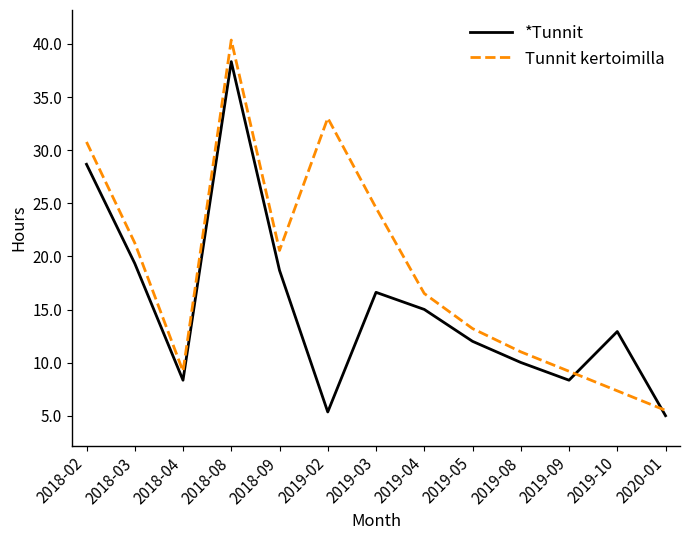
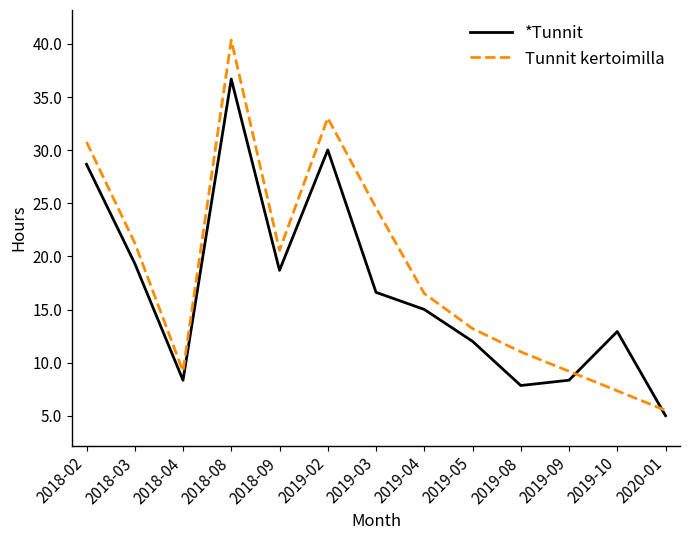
  {
    "*Tunnit": {
      "2018-02": 28.7,
      "2018-03": 19.3,
      "2018-04": 8.4,
-     "2018-08": 38.3,
+     "2018-08": 36.7,
      "2018-09": 18.7,
-     "2019-02": 5.4,
+     "2019-02": 30.0,
      "2019-03": 16.6,
      "2019-04": 15.0,
      "2019-05": 12.0,
-     "2019-08": 10.0,
+     "2019-08": 7.9,
      "2019-09": 8.4,
      "2019-10": 12.9,
      "2020-01": 5.0
    },
    "Tunnit kertoimilla": {
      "2018-02": 30.8,
      "2018-03": 21.3,
      "2018-04": 9.2,
      "2018-08": 40.4,
      "2018-09": 20.6,
      "2019-02": 33.0,
      "2019-03": 24.6,
      "2019-04": 16.5,
      "2019-05": 13.2,
      "2019-08": 11.0,
      "2019-09": 9.2,
      "2019-10": 7.4,
      "2020-01": 5.5
    }
  }
